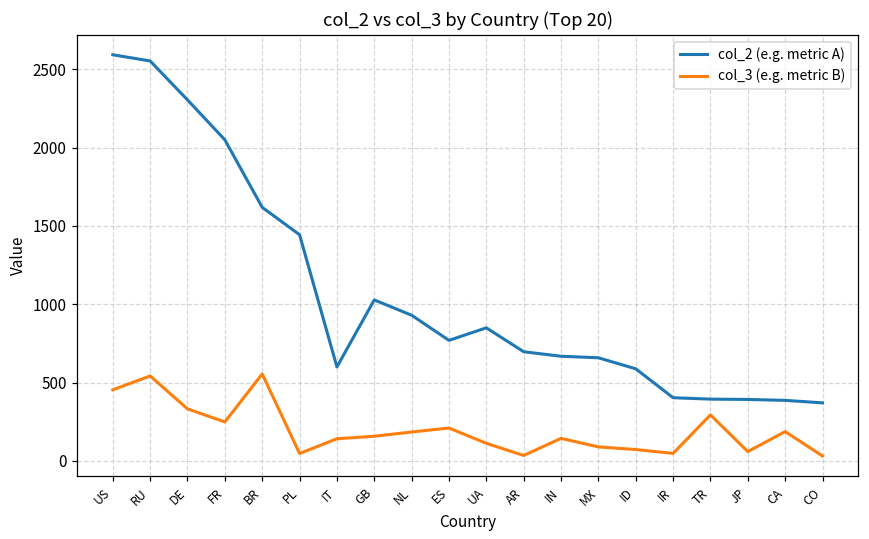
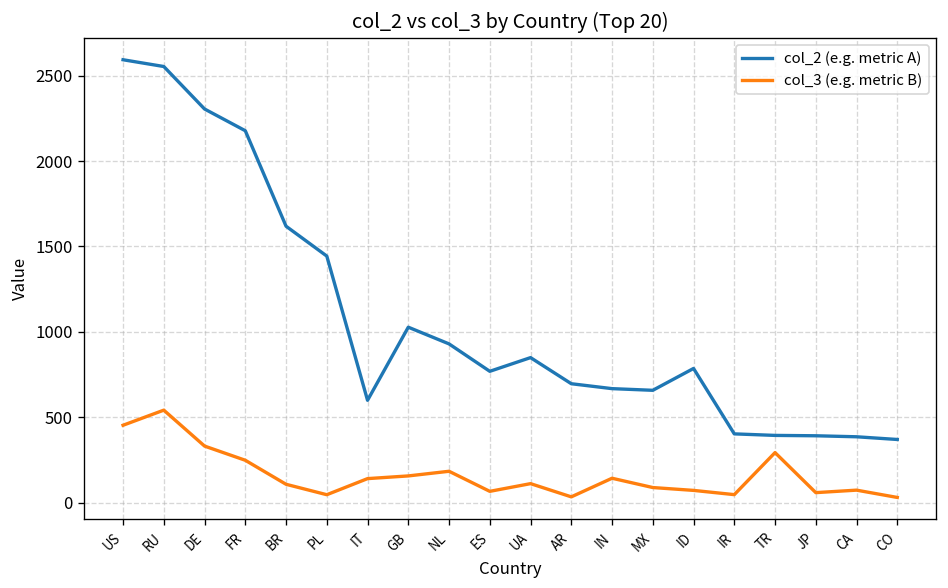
  {
    "col_2 (e.g. metric A)": {
      "US": 2590,
      "RU": 2550,
      "DE": 2300,
-     "FR": 2050,
+     "FR": 2180,
      "BR": 1620,
      "PL": 1440,
      "IT": 600,
      "GB": 1030,
      "NL": 930,
      "ES": 770,
      "UA": 850,
      "AR": 700,
      "IN": 670,
      "MX": 660,
-     "ID": 590,
+     "ID": 790,
      "IR": 400,
      "TR": 390,
      "JP": 390,
      "CA": 390,
      "CO": 370
    },
    "col_3 (e.g. metric B)": {
      "US": 450,
      "RU": 540,
      "DE": 330,
      "FR": 250,
-     "BR": 550,
+     "BR": 110,
      "PL": 50,
      "IT": 140,
      "GB": 160,
      "NL": 180,
-     "ES": 210,
+     "ES": 70,
      "UA": 110,
      "AR": 30,
      "IN": 140,
      "MX": 90,
      "ID": 70,
      "IR": 50,
      "TR": 290,
      "JP": 60,
-     "CA": 190,
+     "CA": 70,
      "CO": 30
    }
  }
